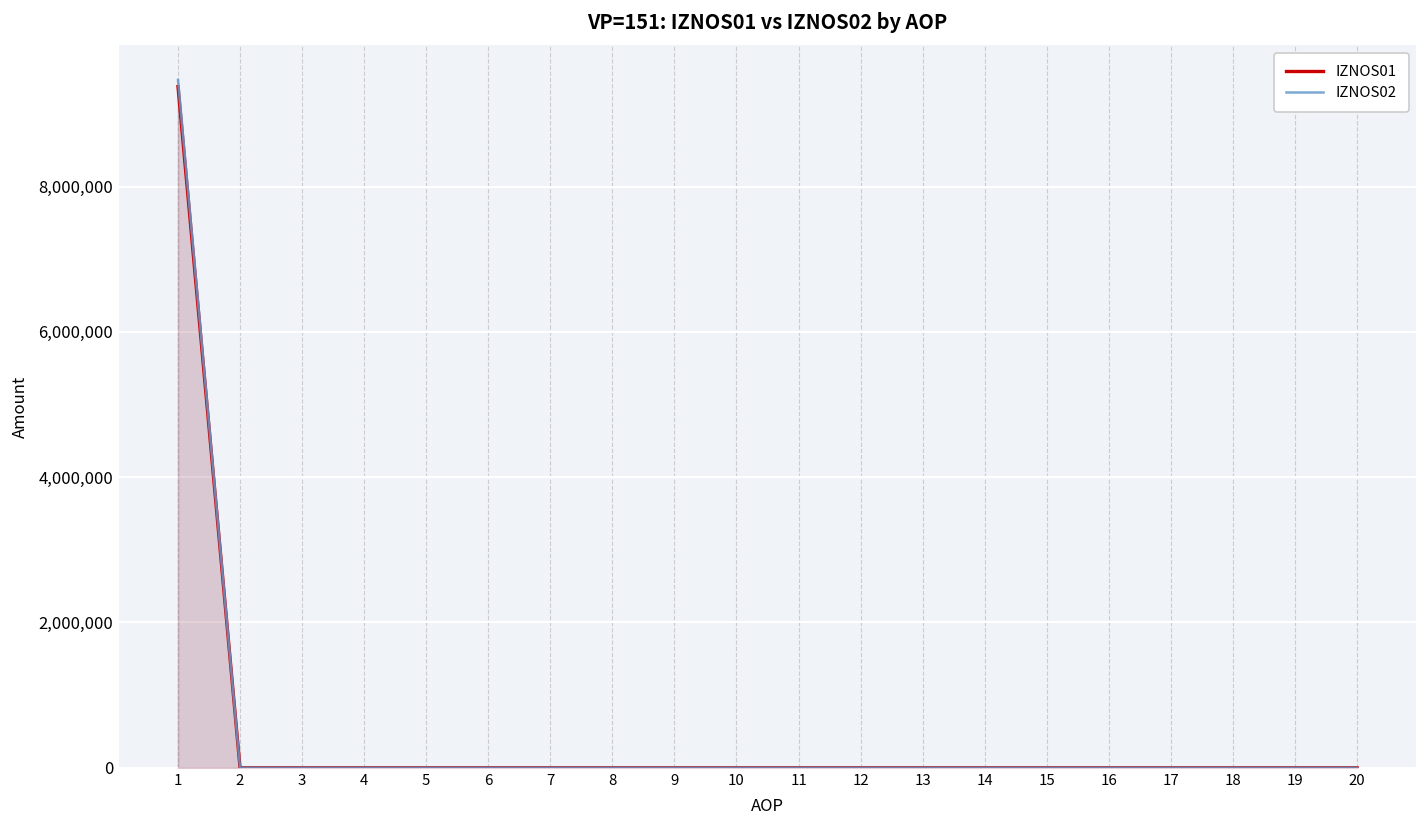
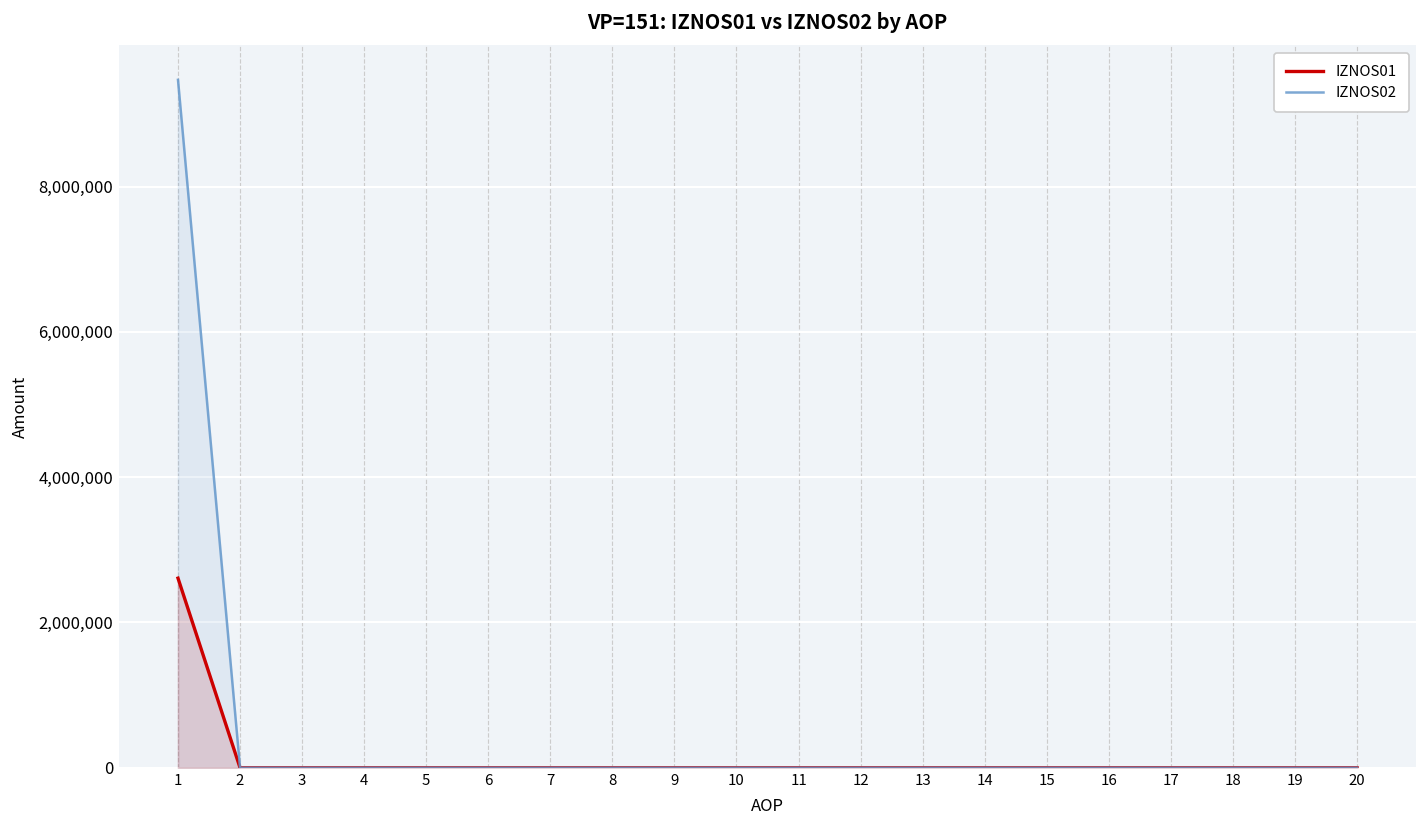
  {
    "IZNOS01": {
-     "1": "9,400,000"
+     "1": "2,600,000"
    },
    "IZNOS02": {
      "1": "9,500,000"
    }
  }
